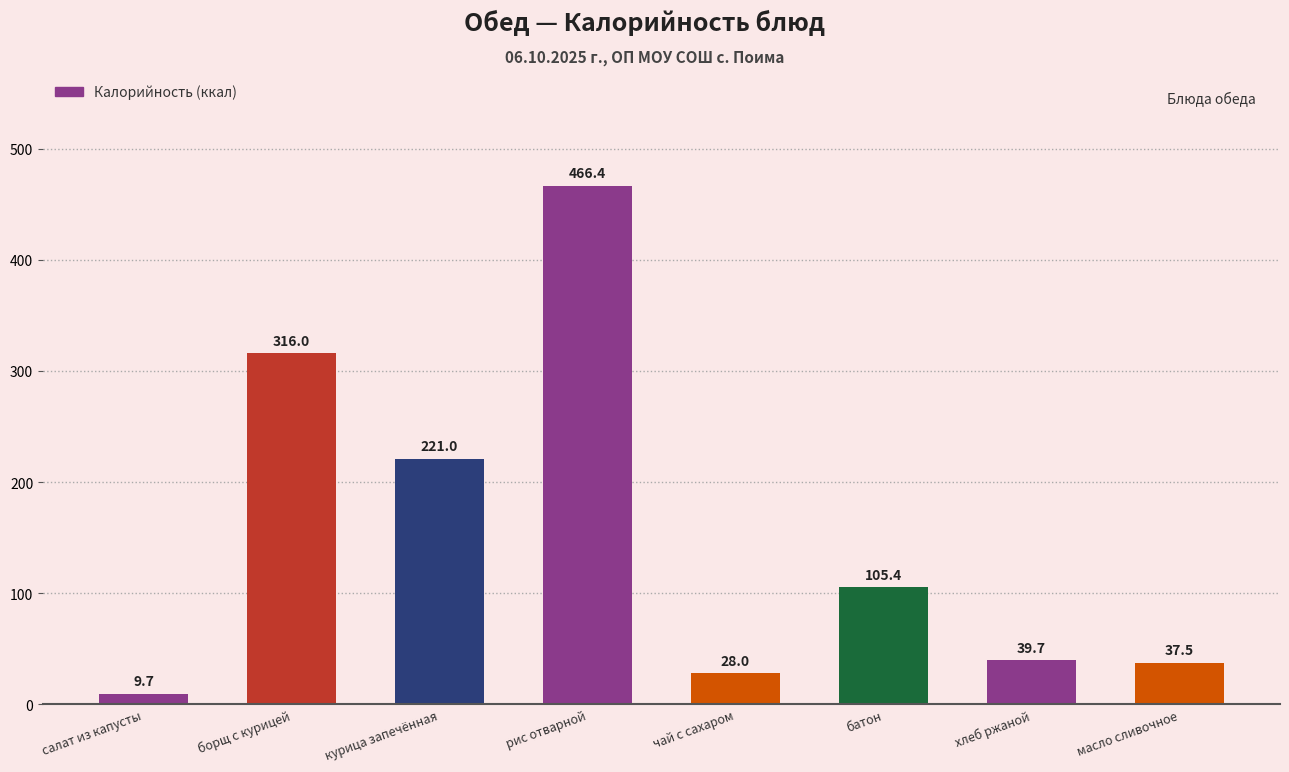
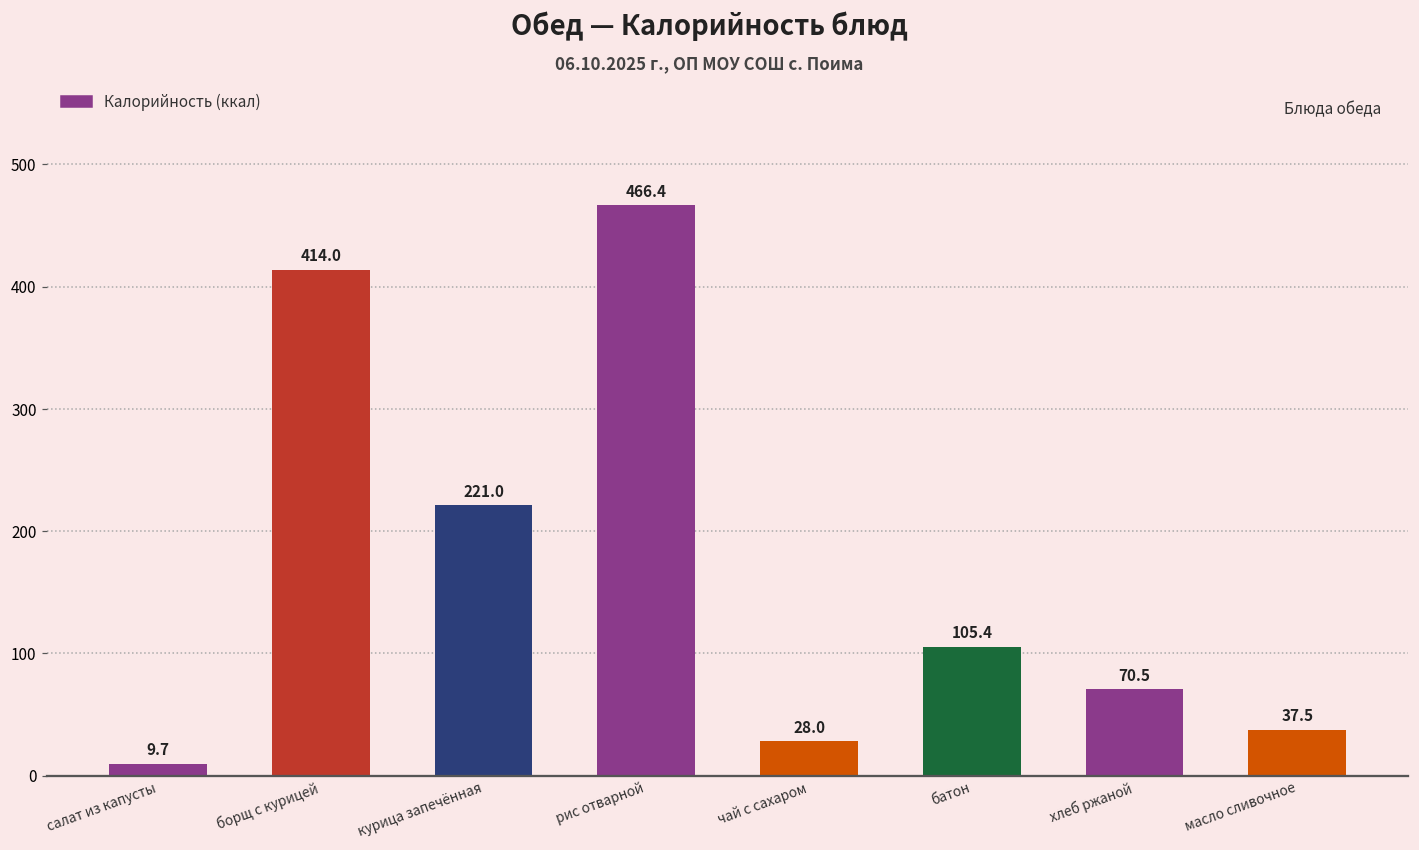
  {
    "салат из капусты": 9.7,
-   "борщ с курицей": 316.0,
+   "борщ с курицей": 414.0,
    "курица запечённая": 221.0,
    "рис отварной": 466.4,
    "чай с сахаром": 28.0,
    "батон": 105.4,
-   "хлеб ржаной": 39.7,
+   "хлеб ржаной": 70.5,
    "масло сливочное": 37.5
  }
